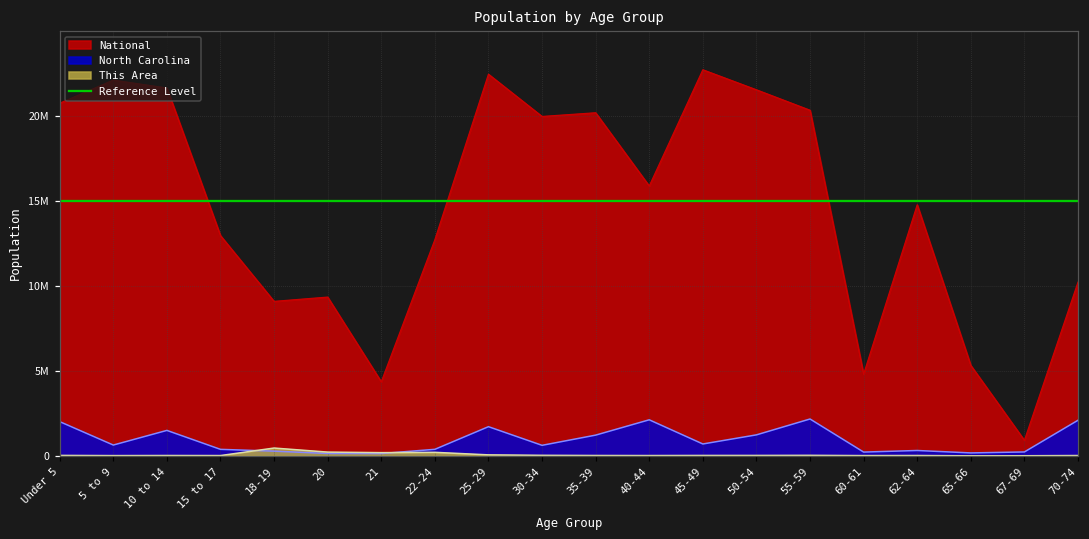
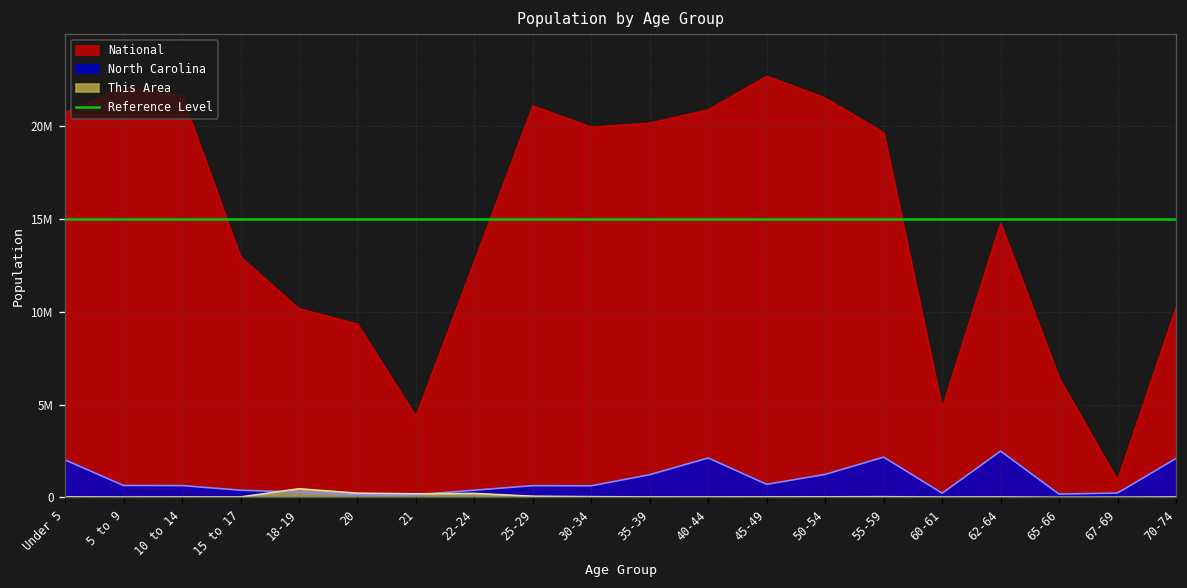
  {
    "National": {
      "Under 5": 20700000,
      "15 to 17": 13000000,
-     "18-19": 9100000,
+     "18-19": 10200000,
      "20": 9300000,
      "21": 4400000,
      "22-24": 12700000,
-     "25-29": 22400000,
+     "25-29": 21100000,
      "30-34": 20000000,
      "35-39": 20200000,
-     "40-44": 15900000,
+     "40-44": 20900000,
      "45-49": 22700000,
      "50-54": 21500000,
-     "55-59": 20300000,
+     "55-59": 19700000,
      "60-61": 4800000,
      "62-64": 14800000,
-     "65-66": 5300000,
+     "65-66": 6400000,
      "67-69": 900000,
      "70-74": 10200000
    },
    "North Carolina": {
      "Under 5": 2000000,
      "5 to 9": 600000,
-     "10 to 14": 1500000,
+     "10 to 14": 600000,
      "15 to 17": 400000,
      "18-19": 300000,
      "22-24": 400000,
-     "25-29": 1700000,
+     "25-29": 600000,
      "30-34": 600000,
      "35-39": 1200000,
      "40-44": 2100000,
      "45-49": 700000,
      "50-54": 1200000,
      "55-59": 2200000,
      "60-61": 200000,
-     "62-64": 300000,
+     "62-64": 2500000,
      "65-66": 200000,
      "67-69": 200000,
      "70-74": 2100000
    },
    "This Area": {
      "Under 5": 0,
      "5 to 9": 0,
      "10 to 14": 0,
      "15 to 17": 0,
      "18-19": 500000,
      "22-24": 200000,
      "25-29": 100000,
      "30-34": 0,
      "35-39": 0,
      "40-44": 0,
      "45-49": 0,
      "50-54": 0,
      "55-59": 0,
      "60-61": 0,
      "62-64": 0,
      "65-66": 0,
      "67-69": 0,
      "70-74": 0
    }
  }
